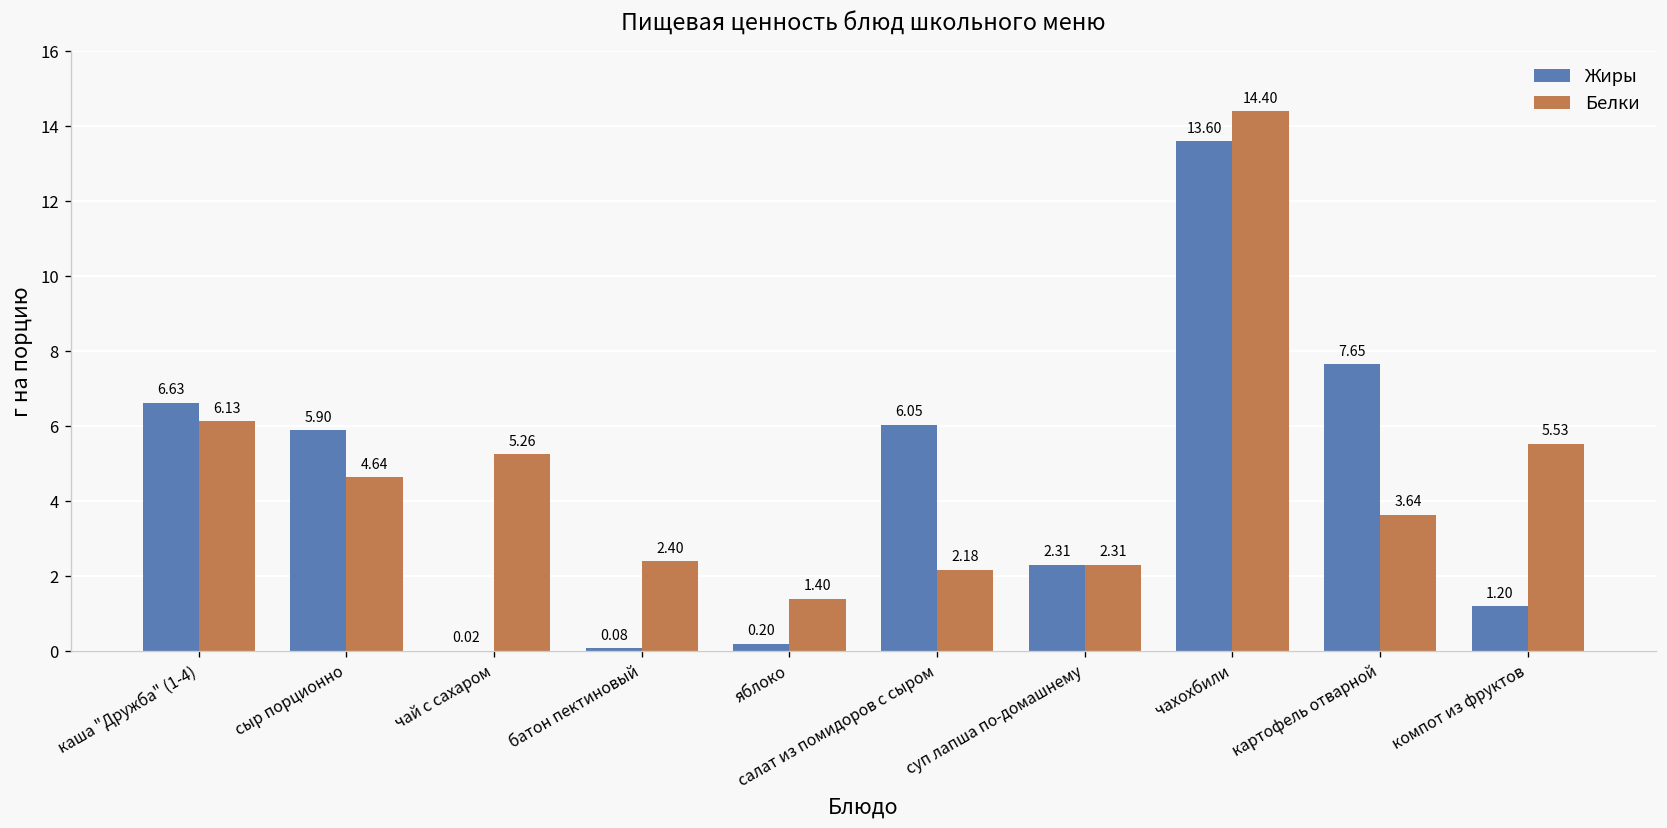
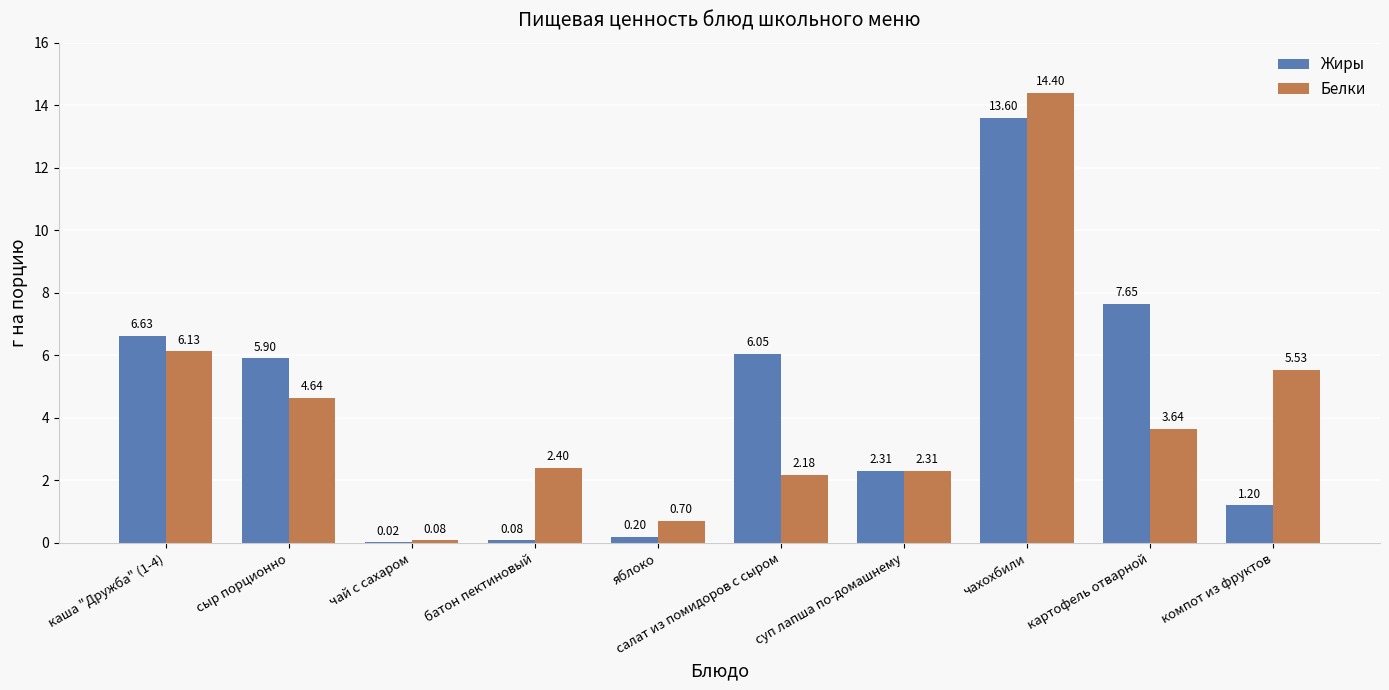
  {
    "Жиры": {
      "каша \"Дружба\" (1-4)": 6.63,
      "сыр порционно": 5.90,
      "чай с сахаром": 0.02,
      "батон пектиновый": 0.08,
      "яблоко": 0.20,
      "салат из помидоров с сыром": 6.05,
      "суп лапша по-домашнему": 2.31,
      "чахохбили": 13.60,
      "картофель отварной": 7.65,
      "компот из фруктов": 1.20
    },
    "Белки": {
      "каша \"Дружба\" (1-4)": 6.13,
      "сыр порционно": 4.64,
-     "чай с сахаром": 5.26,
+     "чай с сахаром": 0.08,
      "батон пектиновый": 2.40,
-     "яблоко": 1.40,
+     "яблоко": 0.70,
      "салат из помидоров с сыром": 2.18,
      "суп лапша по-домашнему": 2.31,
      "чахохбили": 14.40,
      "картофель отварной": 3.64,
      "компот из фруктов": 5.53
    }
  }
